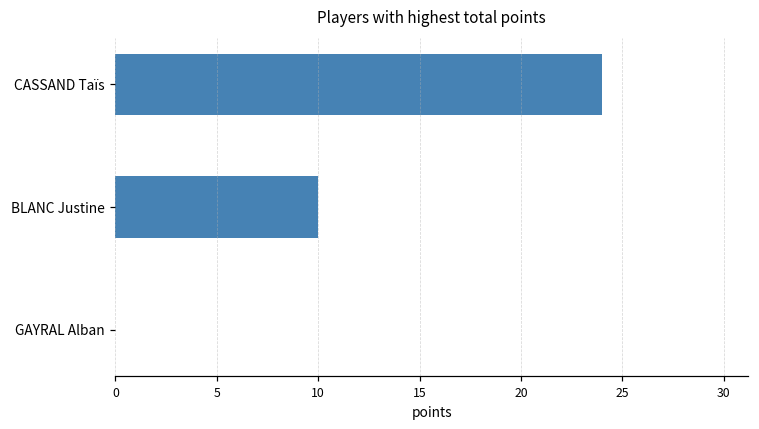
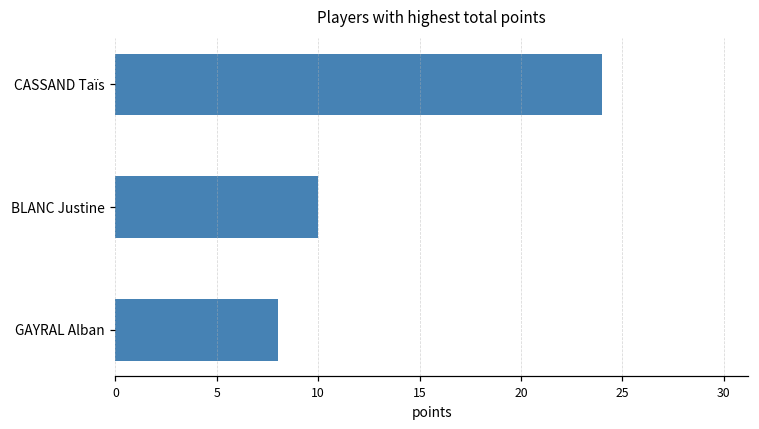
  {
    "CASSAND Taïs": 24,
    "BLANC Justine": 10,
-   "GAYRAL Alban": 0
+   "GAYRAL Alban": 8
  }
